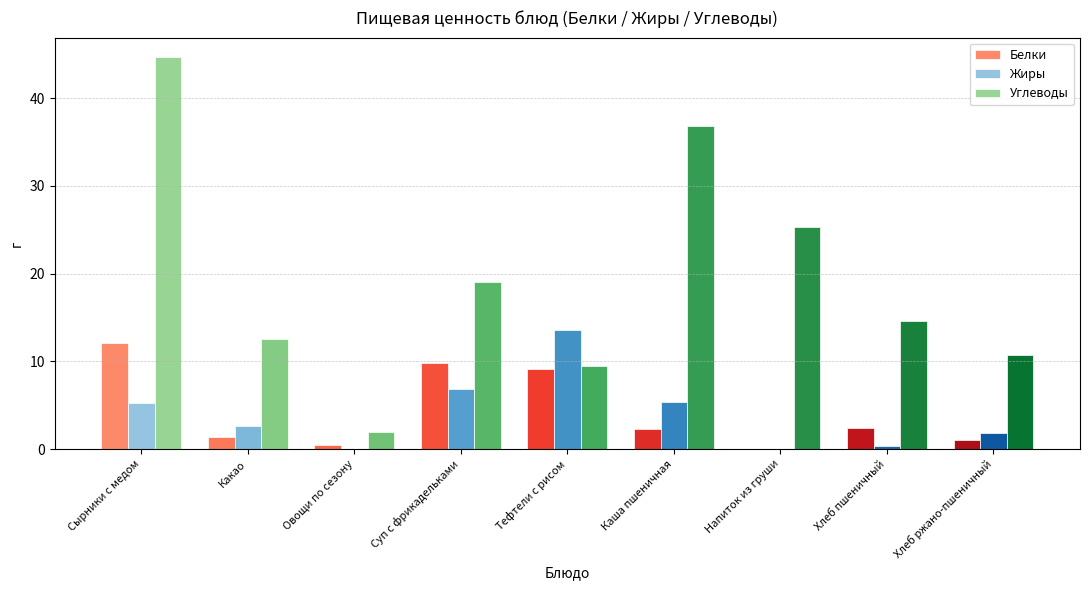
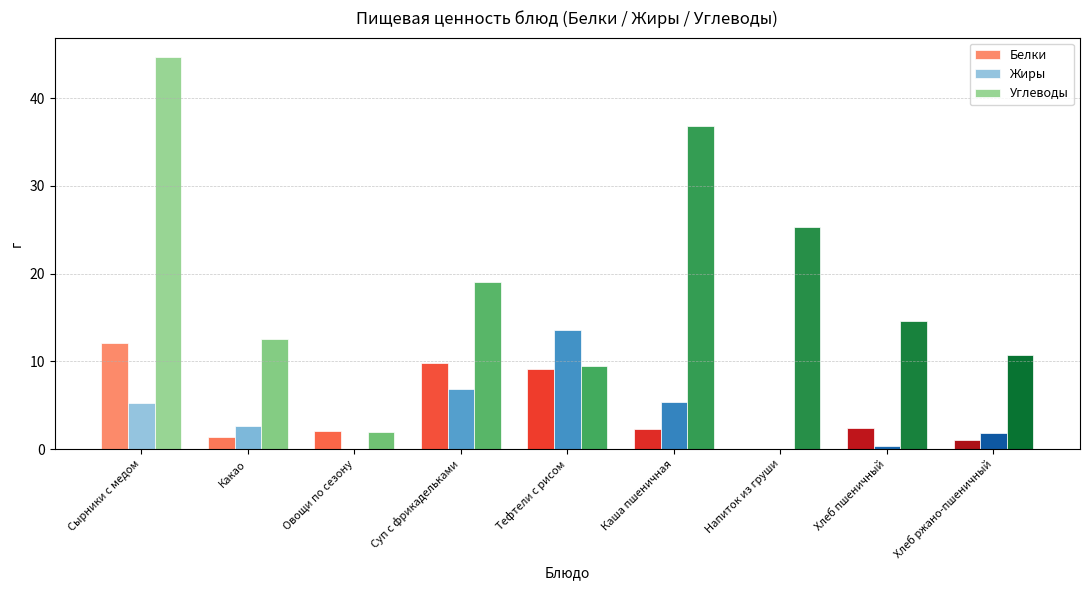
  {
    "Белки": {
      "Сырники с медом": 12,
      "Какао": 1,
-     "Овощи по сезону": 0,
+     "Овощи по сезону": 2,
      "Суп с фрикадельками": 10,
      "Тефтели с рисом": 9,
      "Каша пшеничная": 2,
      "Напиток из груши": 0,
      "Хлеб пшеничный": 2,
      "Хлеб ржано-пшеничный": 1
    },
    "Жиры": {
      "Сырники с медом": 5,
      "Какао": 3,
      "Суп с фрикадельками": 7,
      "Тефтели с рисом": 14,
      "Каша пшеничная": 5,
      "Напиток из груши": 0,
      "Хлеб пшеничный": 0,
      "Хлеб ржано-пшеничный": 2
    },
    "Углеводы": {
      "Сырники с медом": 45,
      "Какао": 13,
      "Овощи по сезону": 2,
      "Суп с фрикадельками": 19,
      "Тефтели с рисом": 9,
      "Каша пшеничная": 37,
      "Напиток из груши": 25,
      "Хлеб пшеничный": 15,
      "Хлеб ржано-пшеничный": 11
    }
  }
